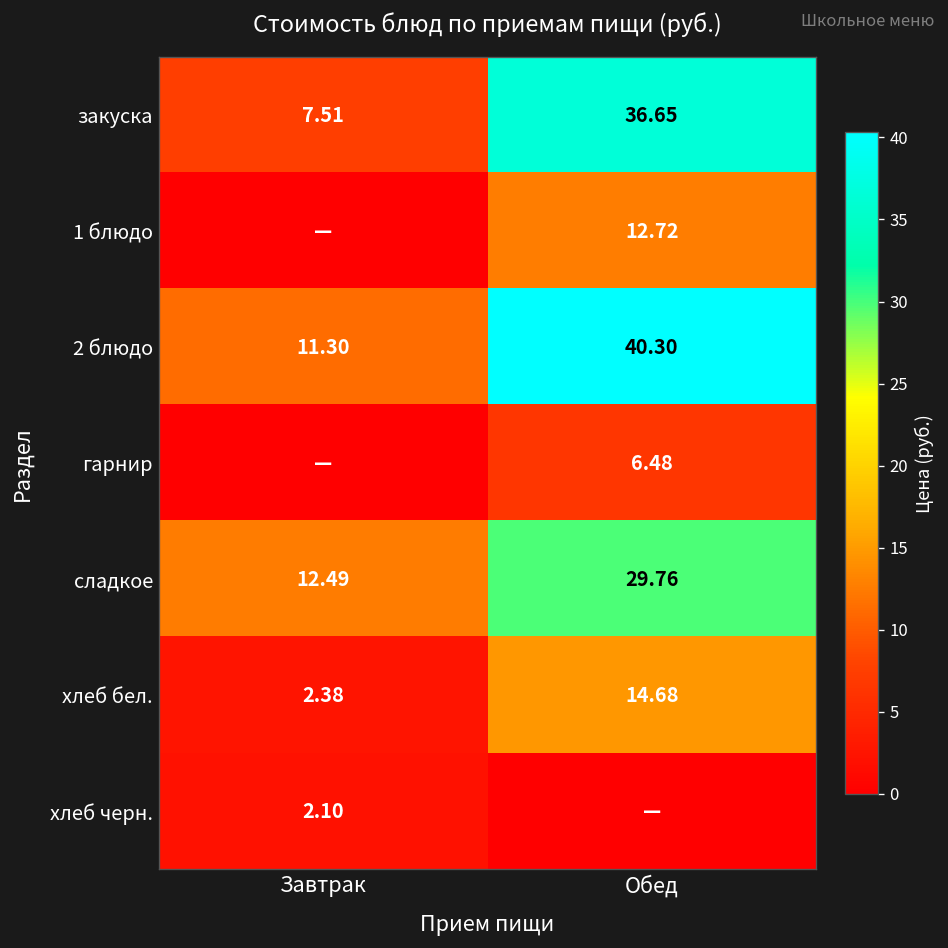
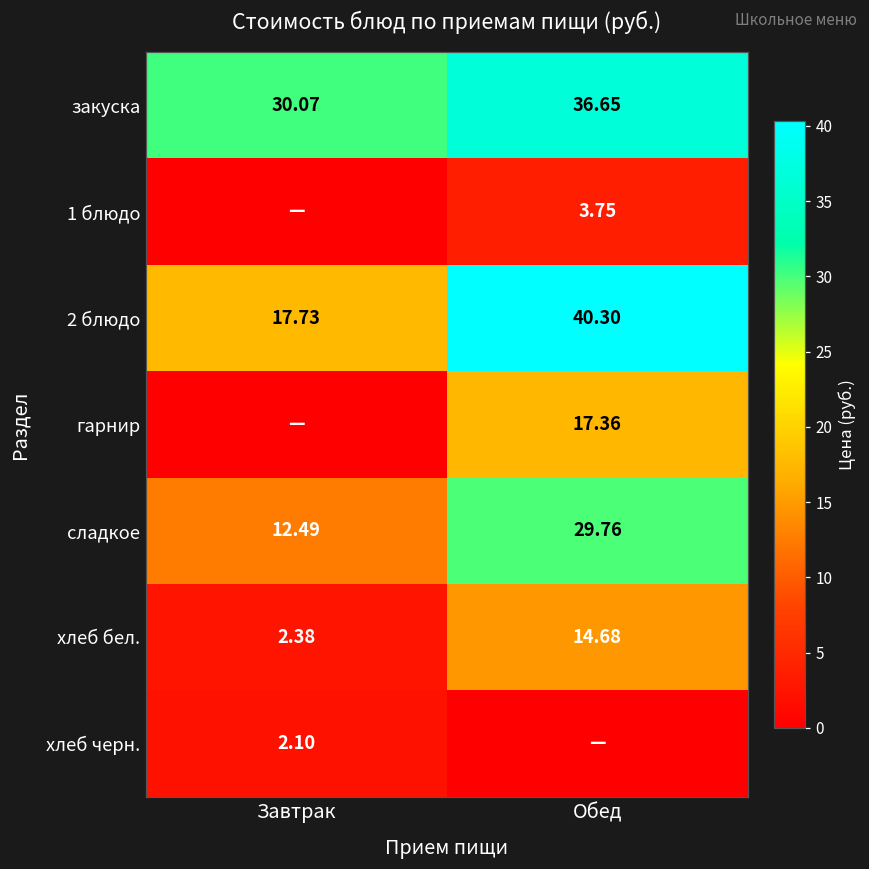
  {
    "закуска": {
-     "Завтрак": 7.51,
+     "Завтрак": 30.07,
      "Обед": 36.65
    },
    "1 блюдо": {
-     "Обед": 12.72
+     "Обед": 3.75
    },
    "2 блюдо": {
-     "Завтрак": 11.30,
+     "Завтрак": 17.73,
      "Обед": 40.30
    },
    "гарнир": {
-     "Обед": 6.48
+     "Обед": 17.36
    },
    "сладкое": {
      "Завтрак": 12.49,
      "Обед": 29.76
    },
    "хлеб бел.": {
      "Завтрак": 2.38,
      "Обед": 14.68
    },
    "хлеб черн.": {
      "Завтрак": 2.10
    }
  }
